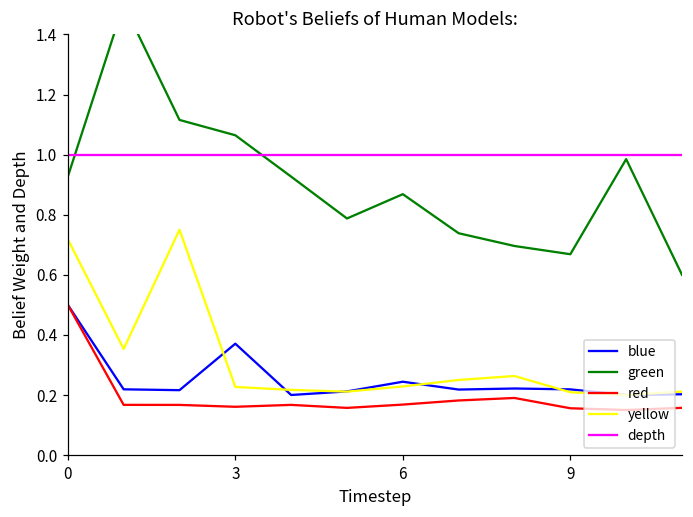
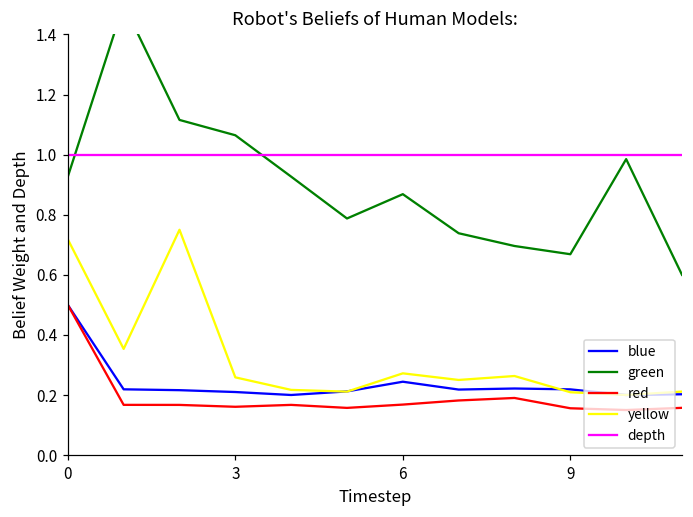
  {
    "blue": {
-     "3": 0.37,
+     "3": 0.21,
      "6": 0.24,
      "9": 0.22
    },
    "green": {
      "0": 0.93,
      "3": 1.06,
      "6": 0.87,
      "9": 0.67
    },
    "red": {
      "3": 0.16,
      "6": 0.17,
      "9": 0.16
    },
    "yellow": {
      "0": 0.72,
-     "3": 0.23,
-     "6": 0.23,
+     "3": 0.26,
+     "6": 0.27,
      "9": 0.21
    }
  }
